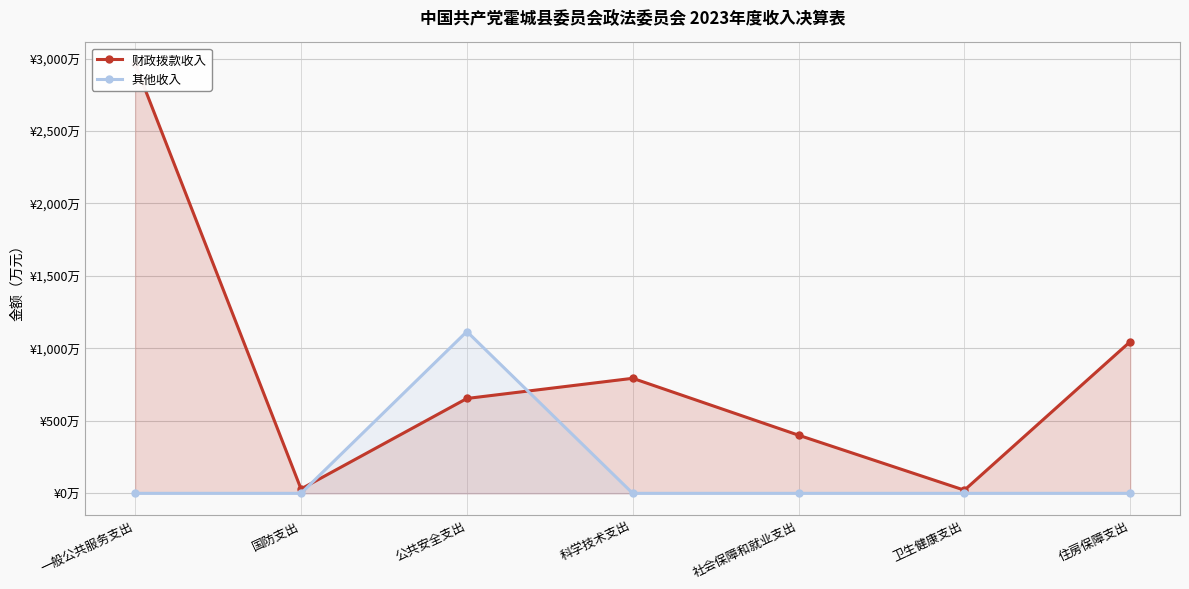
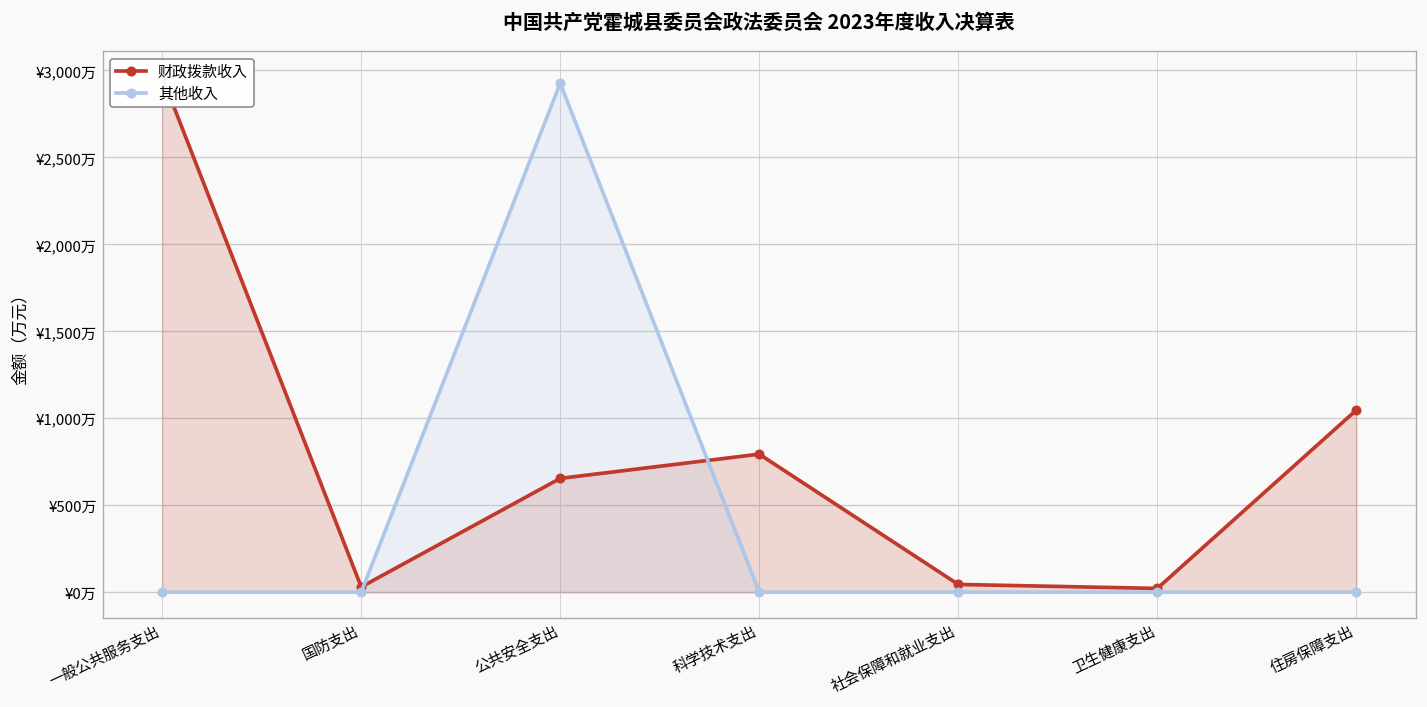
  {
    "财政拨款收入": {
      "国防支出": "¥30万",
      "公共安全支出": "¥650万",
      "科学技术支出": "¥790万",
-     "社会保障和就业支出": "¥400万",
+     "社会保障和就业支出": "¥40万",
      "卫生健康支出": "¥20万",
      "住房保障支出": "¥1,050万"
    },
    "其他收入": {
      "一般公共服务支出": "¥0万",
      "国防支出": "¥0万",
-     "公共安全支出": "¥1,120万",
+     "公共安全支出": "¥2,930万",
      "科学技术支出": "¥0万",
      "社会保障和就业支出": "¥0万",
      "卫生健康支出": "¥0万",
      "住房保障支出": "¥0万"
    }
  }
